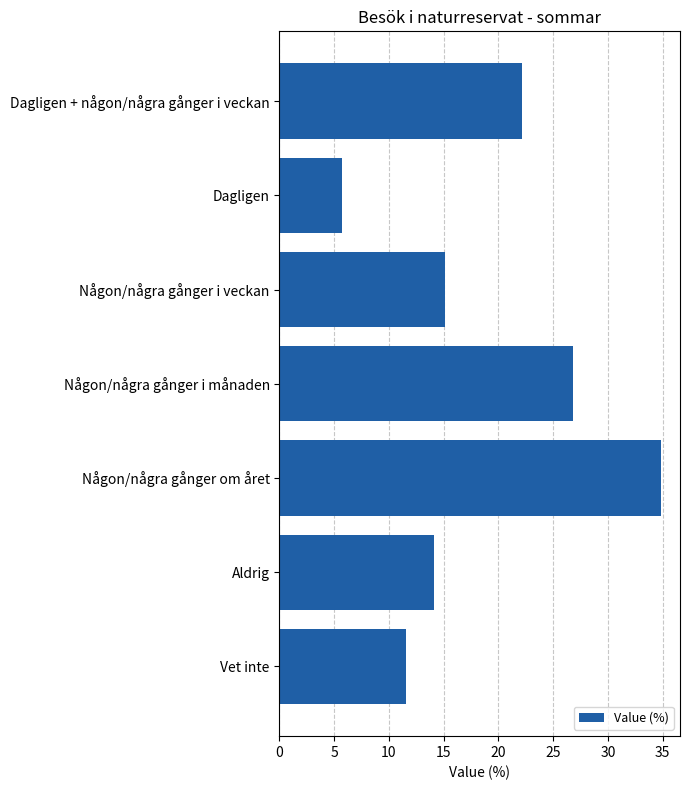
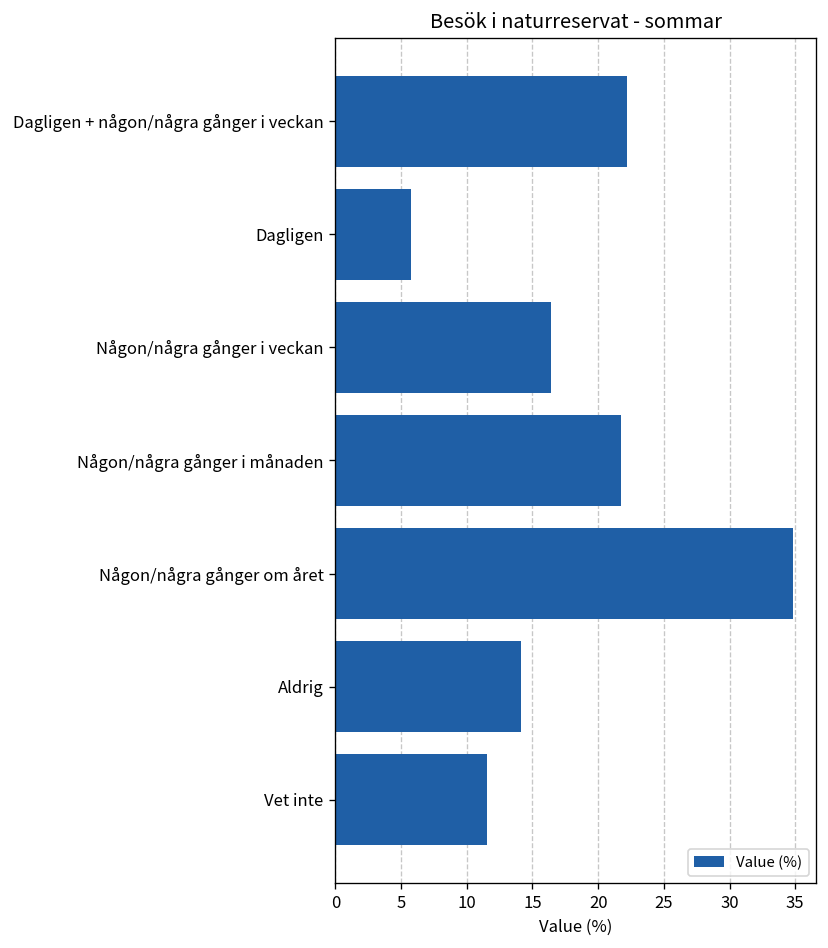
  {
    "Dagligen + någon/några gånger i veckan": 22.2,
    "Dagligen": 5.7,
-   "Någon/några gånger i veckan": 15.2,
-   "Någon/några gånger i månaden": 26.8,
+   "Någon/några gånger i veckan": 16.4,
+   "Någon/några gånger i månaden": 21.7,
    "Någon/några gånger om året": 34.8,
    "Aldrig": 14.1,
    "Vet inte": 11.6
  }
